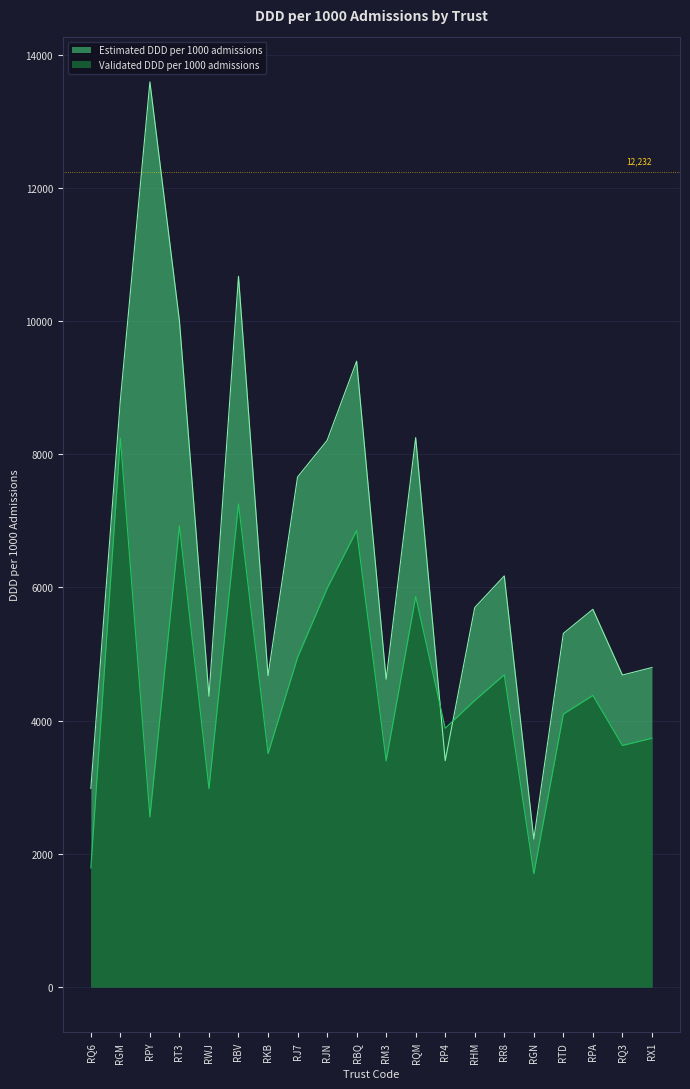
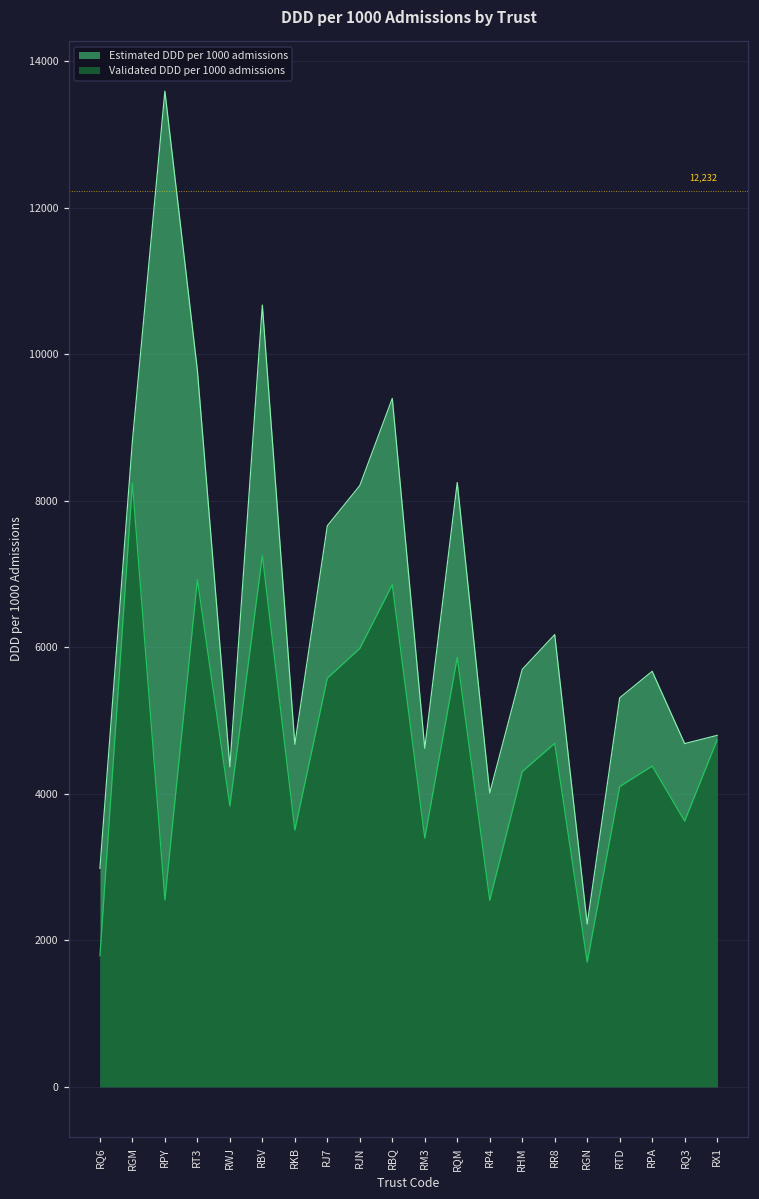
  {
    "Estimated DDD per 1000 admissions": {
      "RQ6": 3000,
      "RGM": 8800,
      "RPY": 13600,
-     "RT3": 10000,
+     "RT3": 9800,
      "RWJ": 4400,
      "RBV": 10700,
      "RKB": 4700,
      "RJ7": 7700,
      "RJN": 8200,
      "RBQ": 9400,
      "RM3": 4600,
      "RQM": 8200,
-     "RP4": 3400,
+     "RP4": 4000,
      "RHM": 5700,
      "RR8": 6200,
      "RGN": 2200,
      "RTD": 5300,
      "RPA": 5700,
      "RQ3": 4700,
      "RX1": 4800
    },
    "Validated DDD per 1000 admissions": {
      "RQ6": 1800,
      "RGM": 8200,
      "RPY": 2600,
      "RT3": 6900,
-     "RWJ": 3000,
+     "RWJ": 3800,
      "RBV": 7300,
      "RKB": 3500,
-     "RJ7": 4900,
+     "RJ7": 5600,
      "RJN": 6000,
      "RBQ": 6900,
      "RM3": 3400,
      "RQM": 5900,
-     "RP4": 3900,
+     "RP4": 2500,
      "RHM": 4300,
      "RR8": 4700,
      "RGN": 1700,
      "RTD": 4100,
      "RPA": 4400,
      "RQ3": 3600,
-     "RX1": 3700
+     "RX1": 4700
    }
  }
